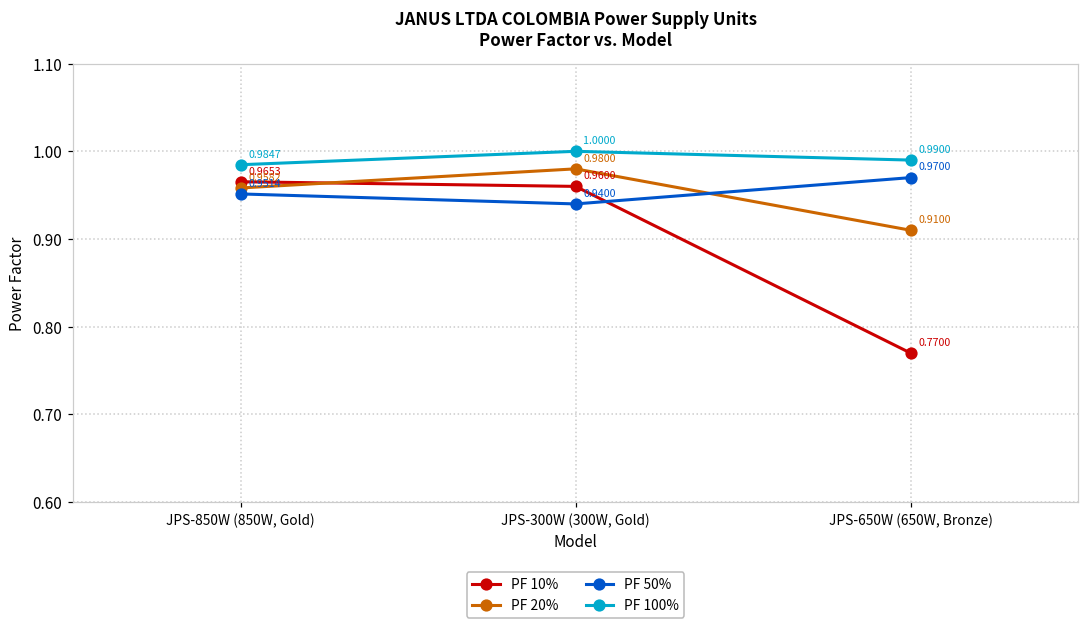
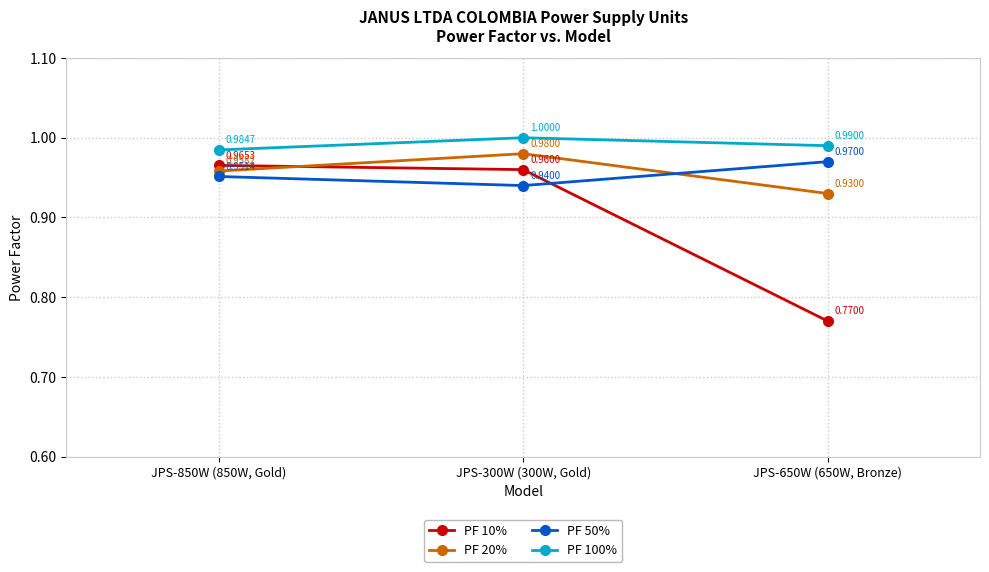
  {
    "PF 10%": {
      "JPS-300W (300W, Gold)": 0.9600,
      "JPS-650W (650W, Bronze)": 0.7700
    },
    "PF 20%": {
      "JPS-300W (300W, Gold)": 0.9800,
-     "JPS-650W (650W, Bronze)": 0.9100
+     "JPS-650W (650W, Bronze)": 0.9300
    },
    "PF 50%": {
      "JPS-300W (300W, Gold)": 0.9400,
      "JPS-650W (650W, Bronze)": 0.9700
    },
    "PF 100%": {
      "JPS-850W (850W, Gold)": 0.9847,
      "JPS-300W (300W, Gold)": 1.0000,
      "JPS-650W (650W, Bronze)": 0.9900
    }
  }
